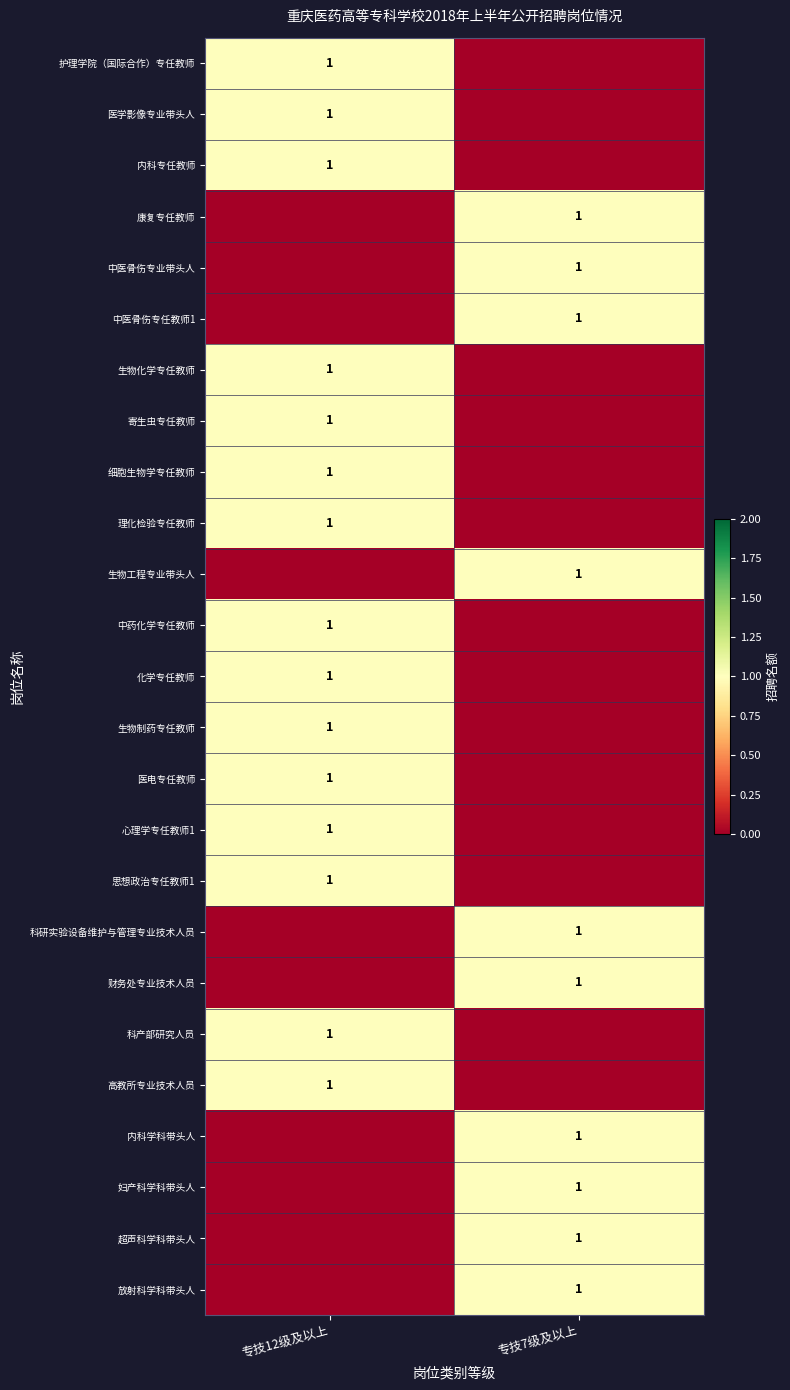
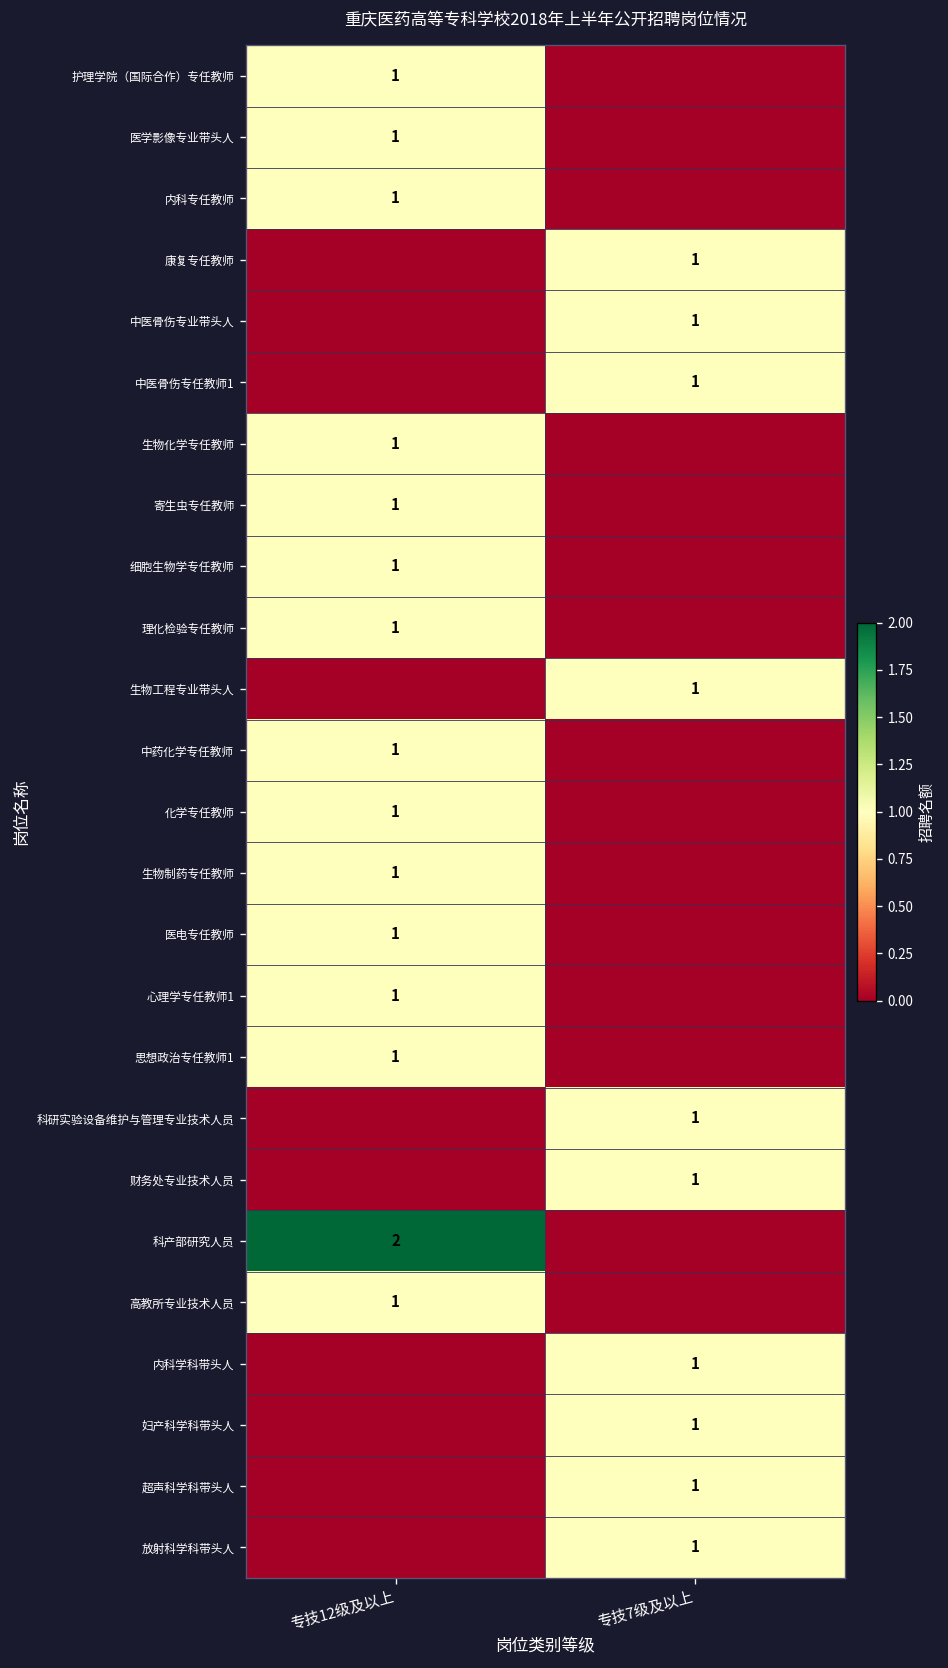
  {
    "护理学院（国际合作）专任教师": {
      "专技12级及以上": 1
    },
    "医学影像专业带头人": {
      "专技12级及以上": 1
    },
    "内科专任教师": {
      "专技12级及以上": 1
    },
    "康复专任教师": {
      "专技7级及以上": 1
    },
    "中医骨伤专业带头人": {
      "专技7级及以上": 1
    },
    "中医骨伤专任教师1": {
      "专技7级及以上": 1
    },
    "生物化学专任教师": {
      "专技12级及以上": 1
    },
    "寄生虫专任教师": {
      "专技12级及以上": 1
    },
    "细胞生物学专任教师": {
      "专技12级及以上": 1
    },
    "理化检验专任教师": {
      "专技12级及以上": 1
    },
    "生物工程专业带头人": {
      "专技7级及以上": 1
    },
    "中药化学专任教师": {
      "专技12级及以上": 1
    },
    "化学专任教师": {
      "专技12级及以上": 1
    },
    "生物制药专任教师": {
      "专技12级及以上": 1
    },
    "医电专任教师": {
      "专技12级及以上": 1
    },
    "心理学专任教师1": {
      "专技12级及以上": 1
    },
    "思想政治专任教师1": {
      "专技12级及以上": 1
    },
    "科研实验设备维护与管理专业技术人员": {
      "专技7级及以上": 1
    },
    "财务处专业技术人员": {
      "专技7级及以上": 1
    },
    "科产部研究人员": {
-     "专技12级及以上": 1
+     "专技12级及以上": 2
    },
    "高教所专业技术人员": {
      "专技12级及以上": 1
    },
    "内科学科带头人": {
      "专技7级及以上": 1
    },
    "妇产科学科带头人": {
      "专技7级及以上": 1
    },
    "超声科学科带头人": {
      "专技7级及以上": 1
    },
    "放射科学科带头人": {
      "专技7级及以上": 1
    }
  }
